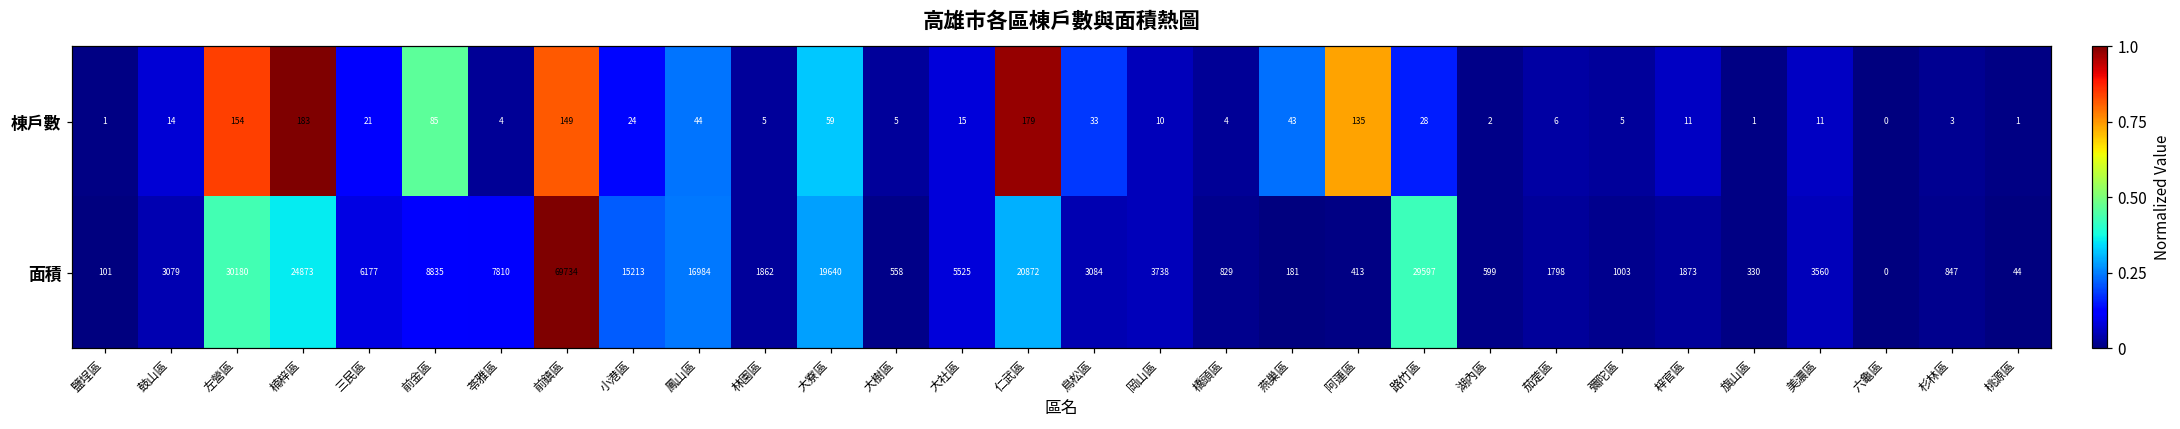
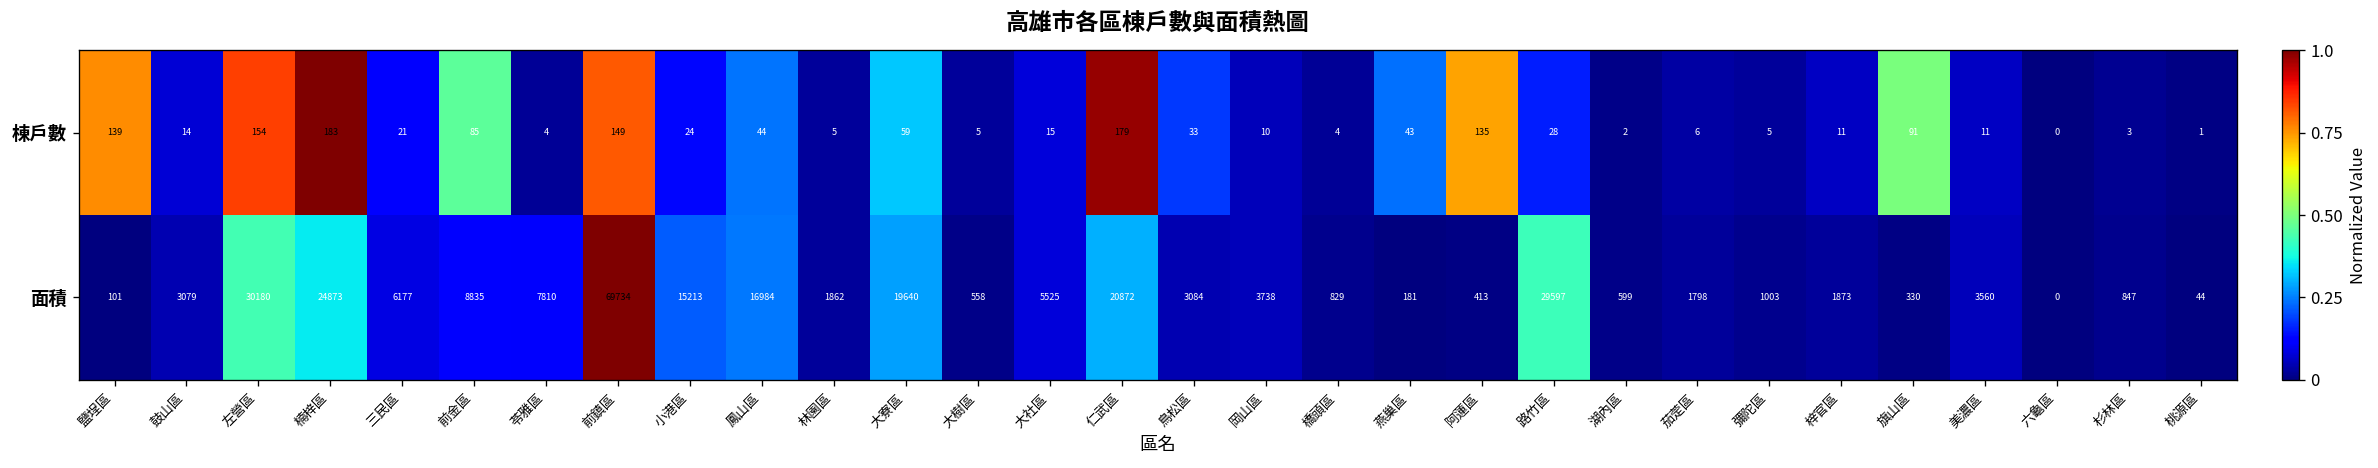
  {
    "棟戶數": {
-     "鹽埕區": 1,
+     "鹽埕區": 139,
      "鼓山區": 14,
      "左營區": 154,
      "楠梓區": 183,
      "三民區": 21,
      "前金區": 85,
      "苓雅區": 4,
      "前鎮區": 149,
      "小港區": 24,
      "鳳山區": 44,
      "林園區": 5,
      "大寮區": 59,
      "大樹區": 5,
      "大社區": 15,
      "仁武區": 179,
      "鳥松區": 33,
      "岡山區": 10,
      "橋頭區": 4,
      "燕巢區": 43,
      "阿蓮區": 135,
      "路竹區": 28,
      "湖內區": 2,
      "茄萣區": 6,
      "彌陀區": 5,
      "梓官區": 11,
-     "旗山區": 1,
+     "旗山區": 91,
      "美濃區": 11,
      "六龜區": 0,
      "杉林區": 3,
      "桃源區": 1
    },
    "面積": {
      "鹽埕區": 101,
      "鼓山區": 3079,
      "左營區": 30180,
      "楠梓區": 24873,
      "三民區": 6177,
      "前金區": 8835,
      "苓雅區": 7810,
      "前鎮區": 69734,
      "小港區": 15213,
      "鳳山區": 16984,
      "林園區": 1862,
      "大寮區": 19640,
      "大樹區": 558,
      "大社區": 5525,
      "仁武區": 20872,
      "鳥松區": 3084,
      "岡山區": 3738,
      "橋頭區": 829,
      "燕巢區": 181,
      "阿蓮區": 413,
      "路竹區": 29597,
      "湖內區": 599,
      "茄萣區": 1798,
      "彌陀區": 1003,
      "梓官區": 1873,
      "旗山區": 330,
      "美濃區": 3560,
      "六龜區": 0,
      "杉林區": 847,
      "桃源區": 44
    }
  }
